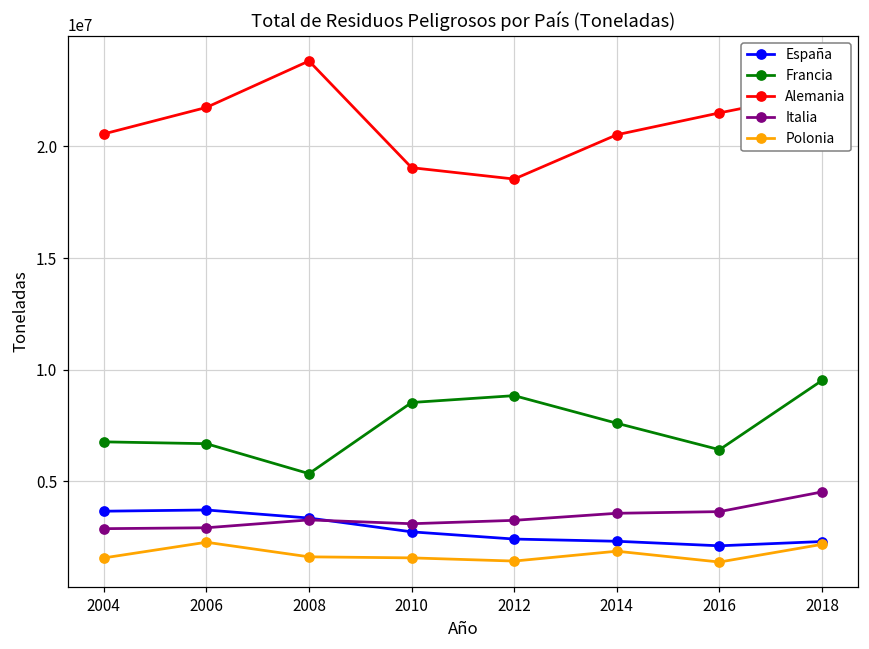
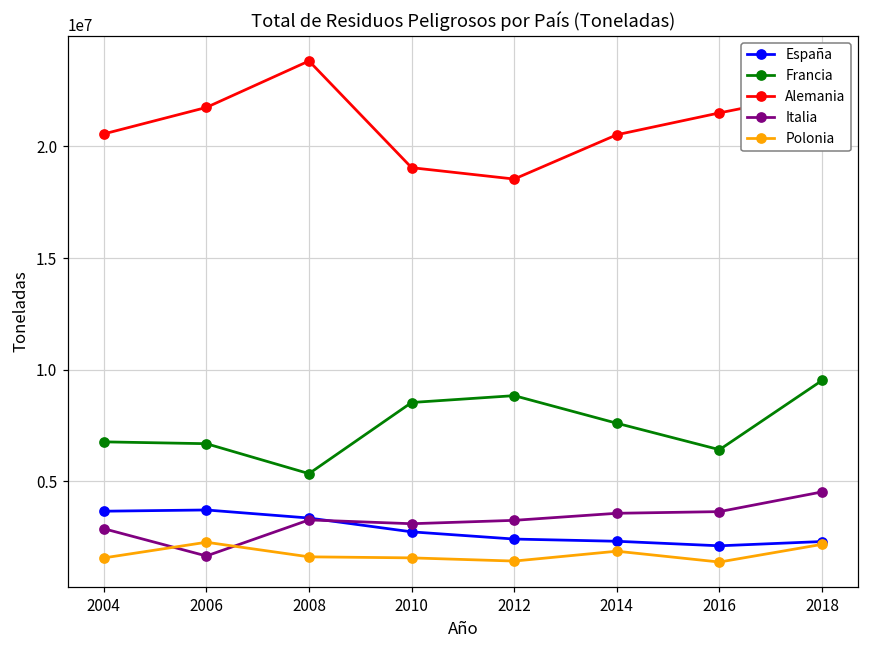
  {
    "España": {
      "2004": 3700000,
      "2006": 3700000,
      "2010": 2700000,
      "2012": 2400000,
      "2014": 2300000,
      "2016": 2100000
    },
    "Francia": {
      "2004": 6800000,
      "2006": 6700000,
      "2008": 5300000,
      "2010": 8500000,
      "2012": 8800000,
      "2014": 7600000,
      "2016": 6400000,
      "2018": 9500000
    },
    "Alemania": {
      "2004": 20600000,
      "2006": 21700000,
      "2008": 23800000,
      "2010": 19000000,
      "2012": 18500000,
      "2014": 20500000,
      "2016": 21500000
    },
    "Italia": {
      "2004": 2900000,
-     "2006": 2900000,
+     "2006": 1700000,
      "2010": 3100000,
      "2012": 3300000,
      "2014": 3600000,
      "2016": 3600000,
      "2018": 4500000
    },
    "Polonia": {
      "2004": 1600000,
      "2006": 2300000,
      "2008": 1600000,
      "2010": 1600000,
      "2012": 1400000,
      "2014": 1900000,
      "2016": 1400000
    }
  }
